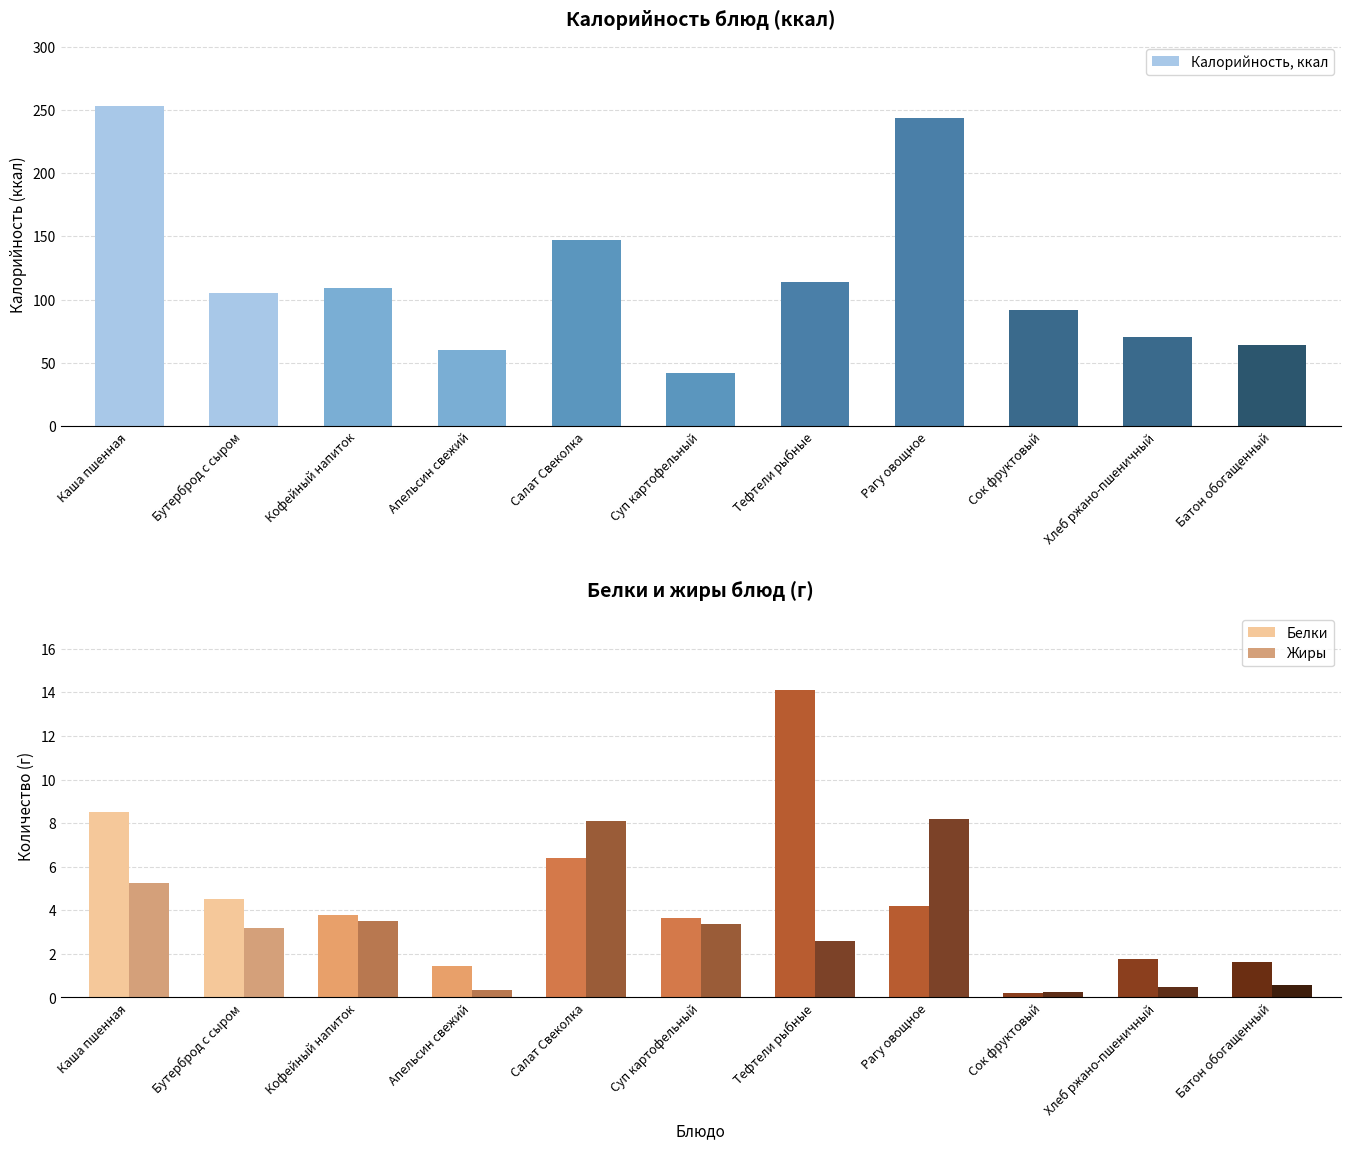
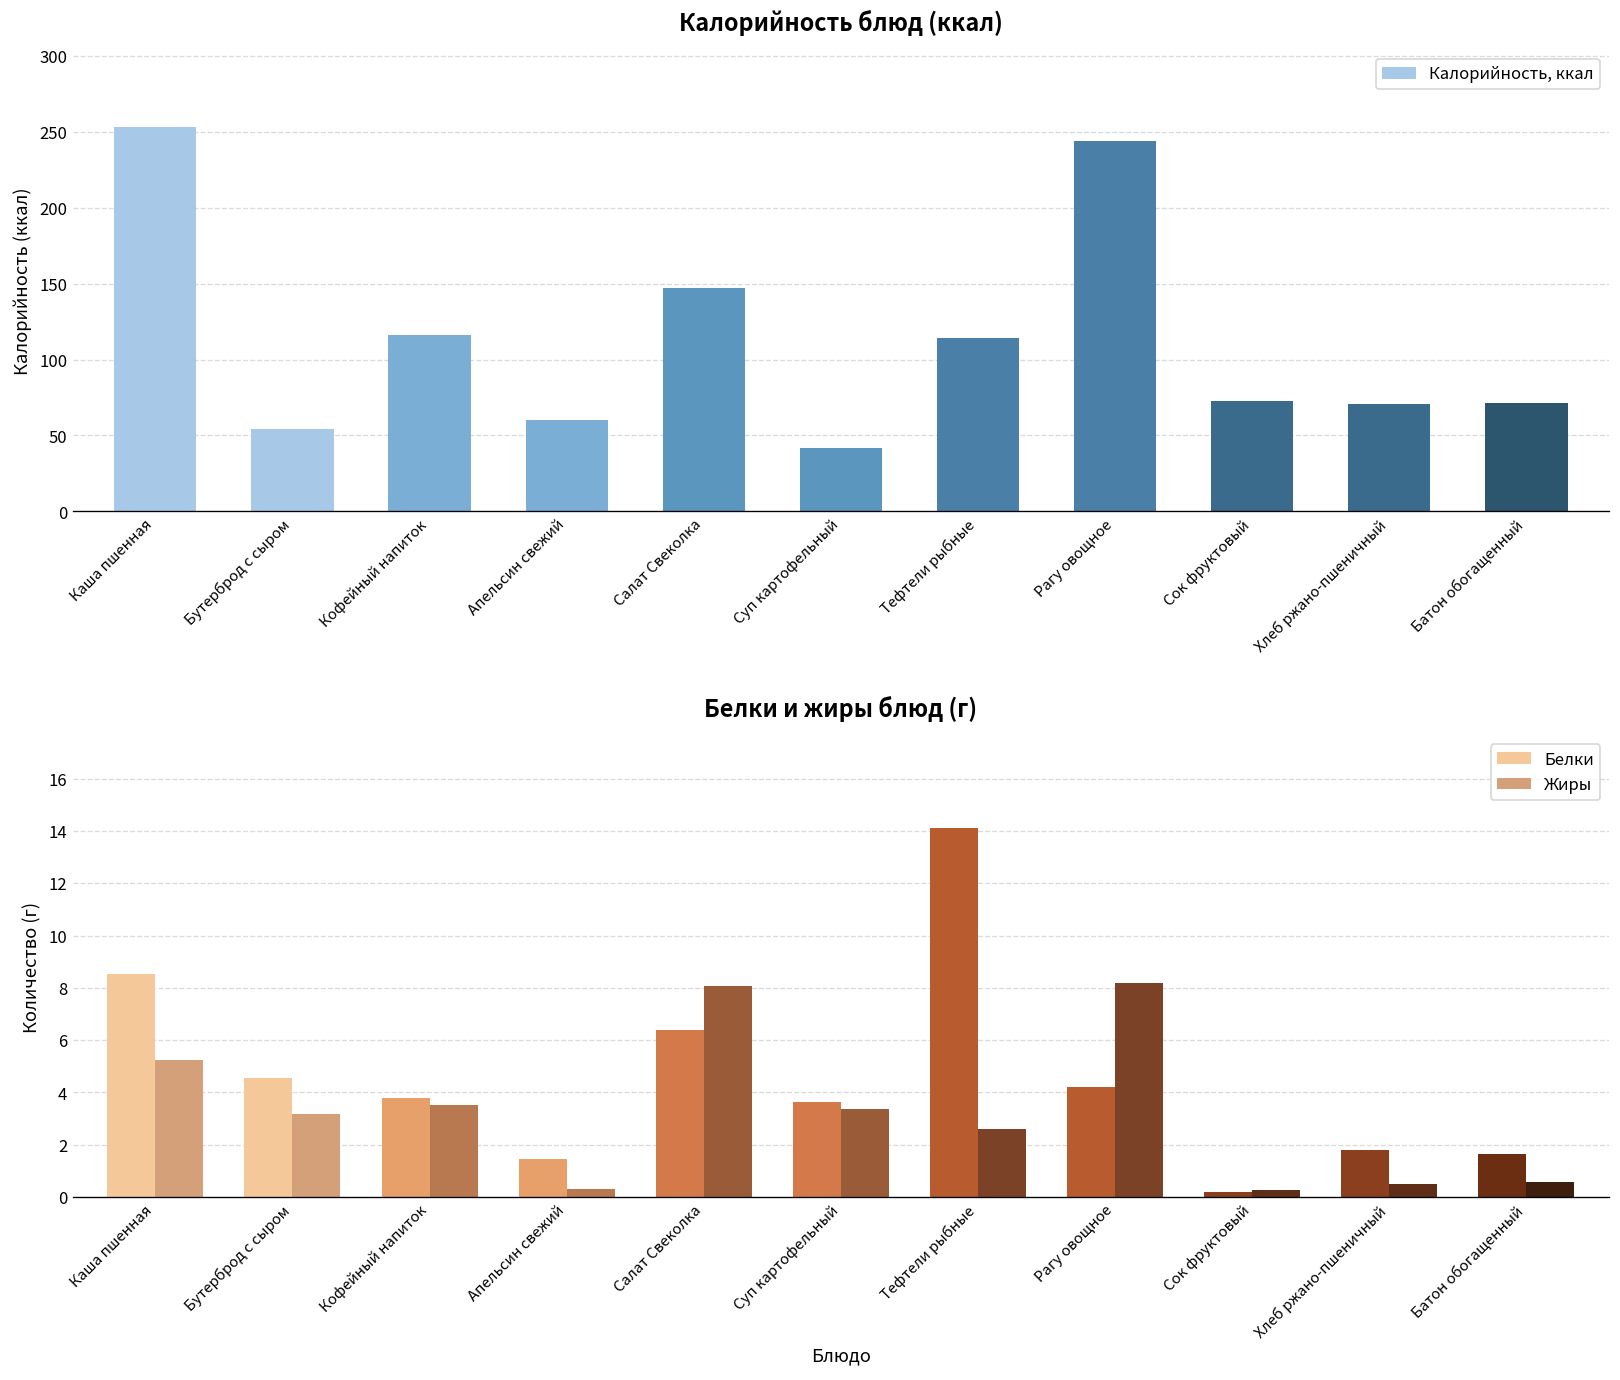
  {
    "Калорийность блюд (ккал)": {
      "Каша пшенная": 253,
-     "Бутерброд с сыром": 105,
-     "Кофейный напиток": 109,
+     "Бутерброд с сыром": 54,
+     "Кофейный напиток": 116,
      "Апельсин свежий": 60,
      "Салат Свеколка": 147,
      "Суп картофельный": 42,
      "Тефтели рыбные": 114,
      "Рагу овощное": 244,
-     "Сок фруктовый": 92,
+     "Сок фруктовый": 73,
      "Хлеб ржано-пшеничный": 70,
-     "Батон обогащенный": 64
+     "Батон обогащенный": 71
    }
  }
